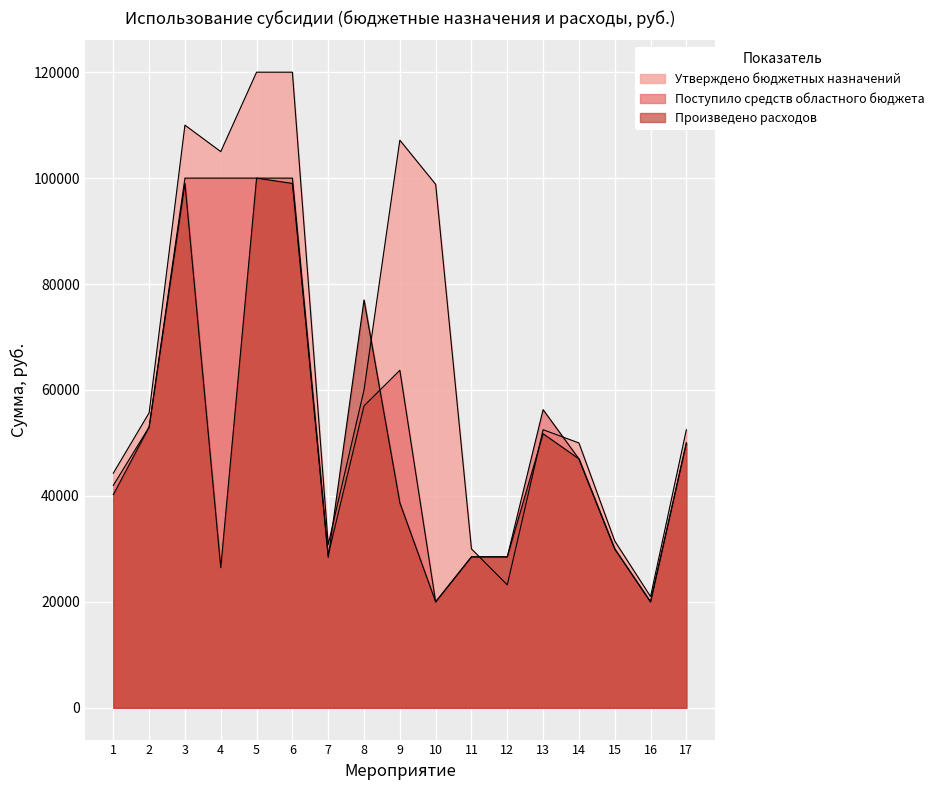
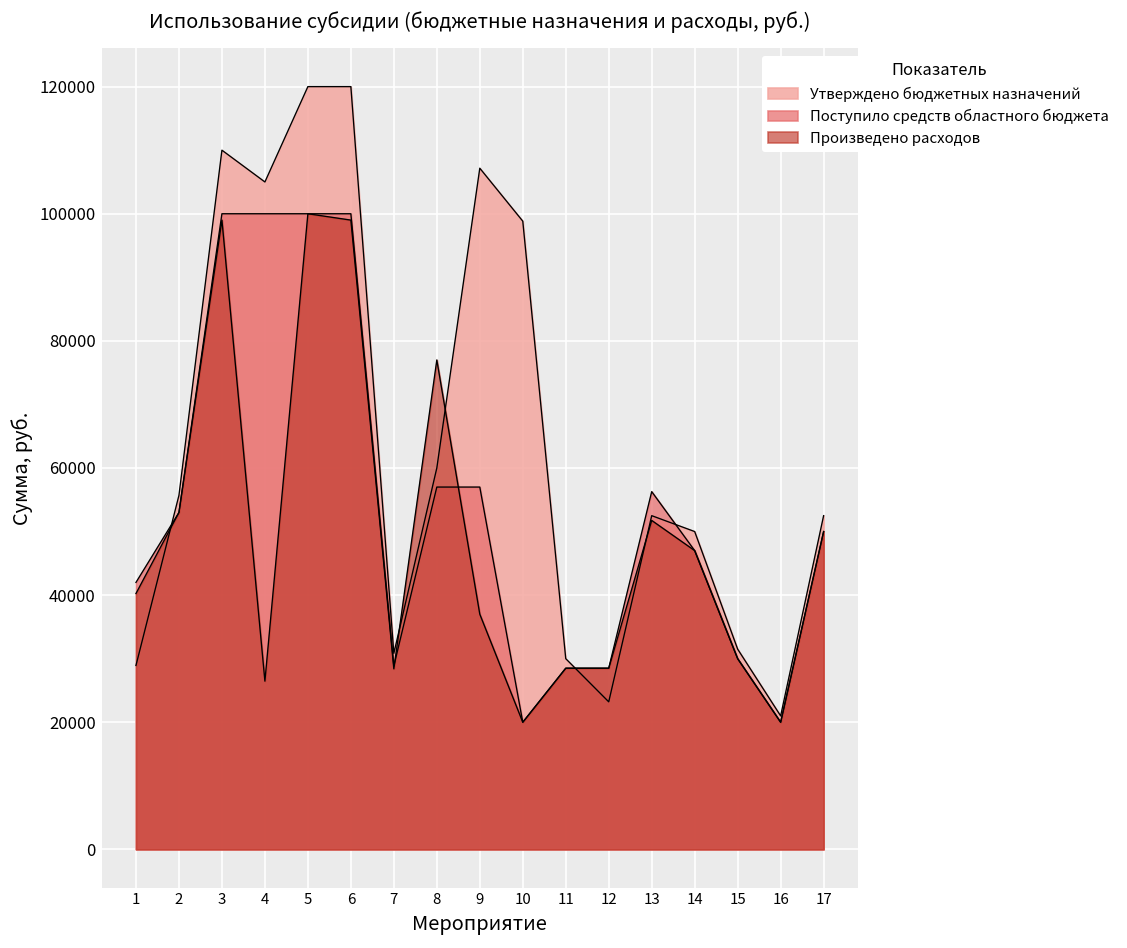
  {
    "Утверждено бюджетных назначений": {
-     "1": 44000,
+     "1": 29000,
      "2": 56000,
      "3": 110000,
      "4": 105000,
      "5": 120000,
      "6": 120000,
      "7": 31000,
      "8": 60000,
      "9": 107000,
      "10": 99000,
      "11": 30000,
      "12": 23000,
      "13": 53000,
      "14": 50000,
      "15": 32000,
      "16": 21000,
      "17": 53000
    },
    "Поступило средств областного бюджета": {
      "1": 42000,
      "3": 100000,
      "4": 100000,
      "6": 100000,
      "8": 57000,
-     "9": 64000,
+     "9": 57000,
      "13": 56000
    },
    "Произведено расходов": {
      "1": 40000,
      "3": 99000,
      "4": 26000,
      "6": 99000,
      "8": 77000,
-     "9": 39000,
+     "9": 37000,
      "13": 52000
    }
  }
